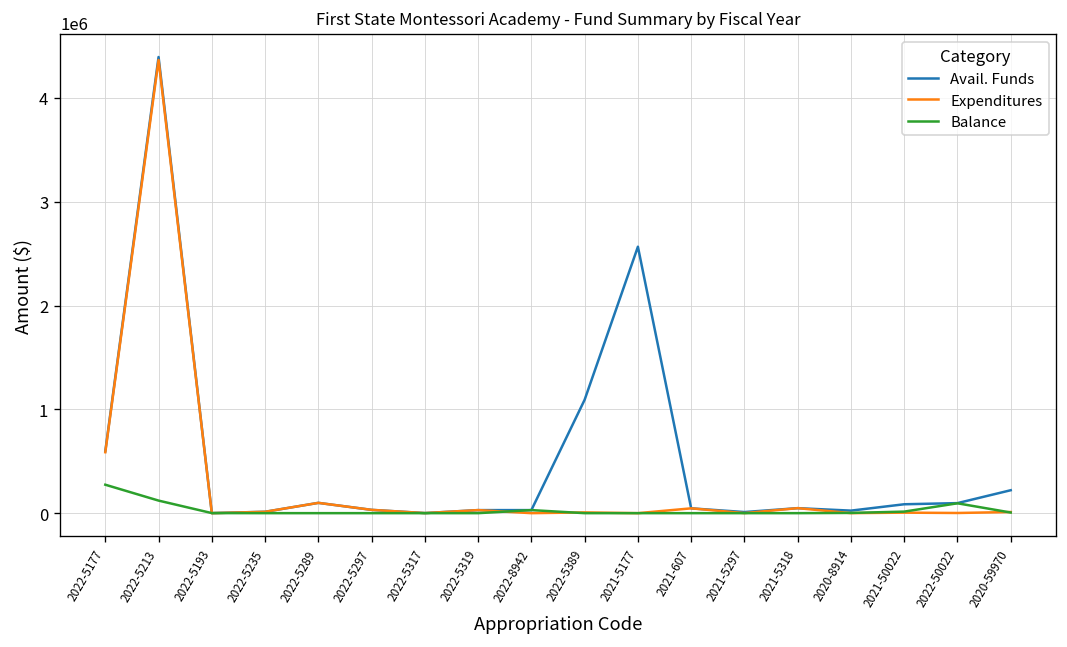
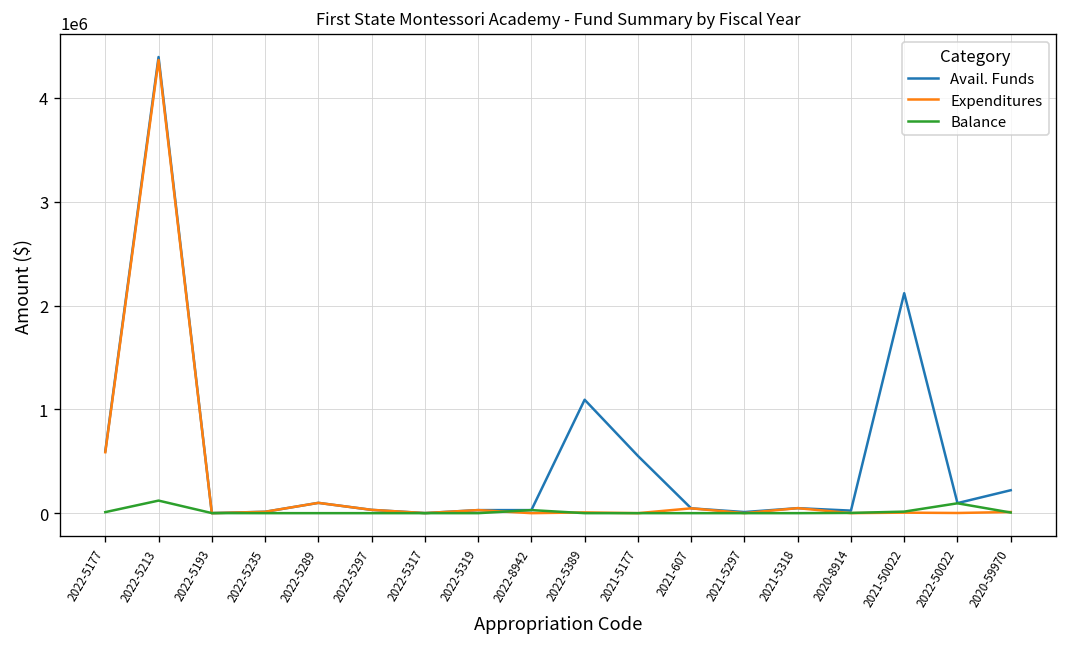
  {
    "Avail. Funds": {
      "2022-5389": 1100000,
-     "2021-5177": 2600000,
-     "2021-50022": 100000,
+     "2021-5177": 600000,
+     "2021-50022": 2100000,
      "2020-59970": 200000
    },
    "Expenditures": {
      "2022-8942": 0,
      "2022-50022": 0
    },
    "Balance": {
-     "2022-5177": 300000,
+     "2022-5177": 0,
      "2022-5213": 100000,
      "2022-5289": 0,
      "2022-5297": 0,
      "2022-5319": 0,
      "2021-607": 0,
      "2021-5318": 0
    }
  }
